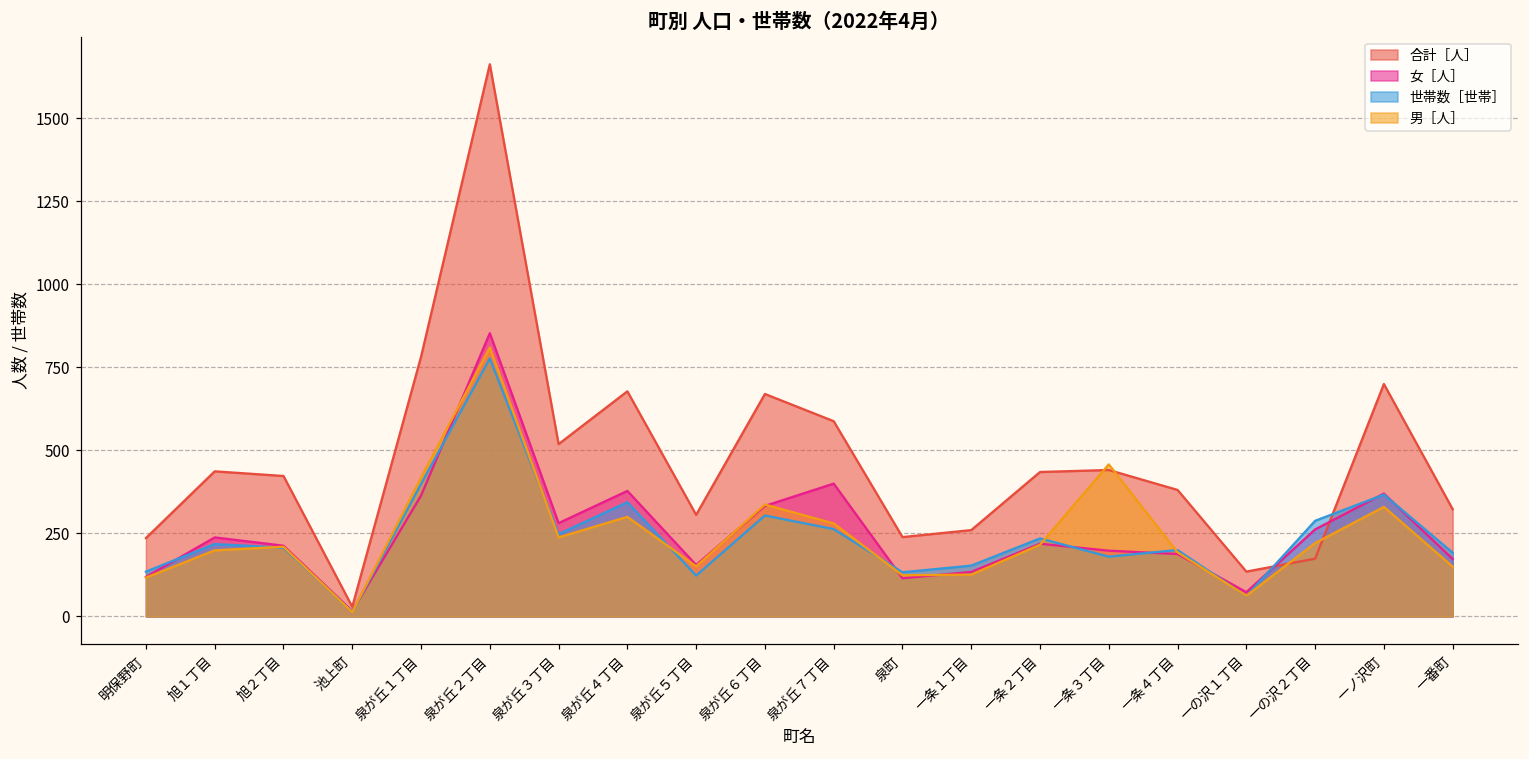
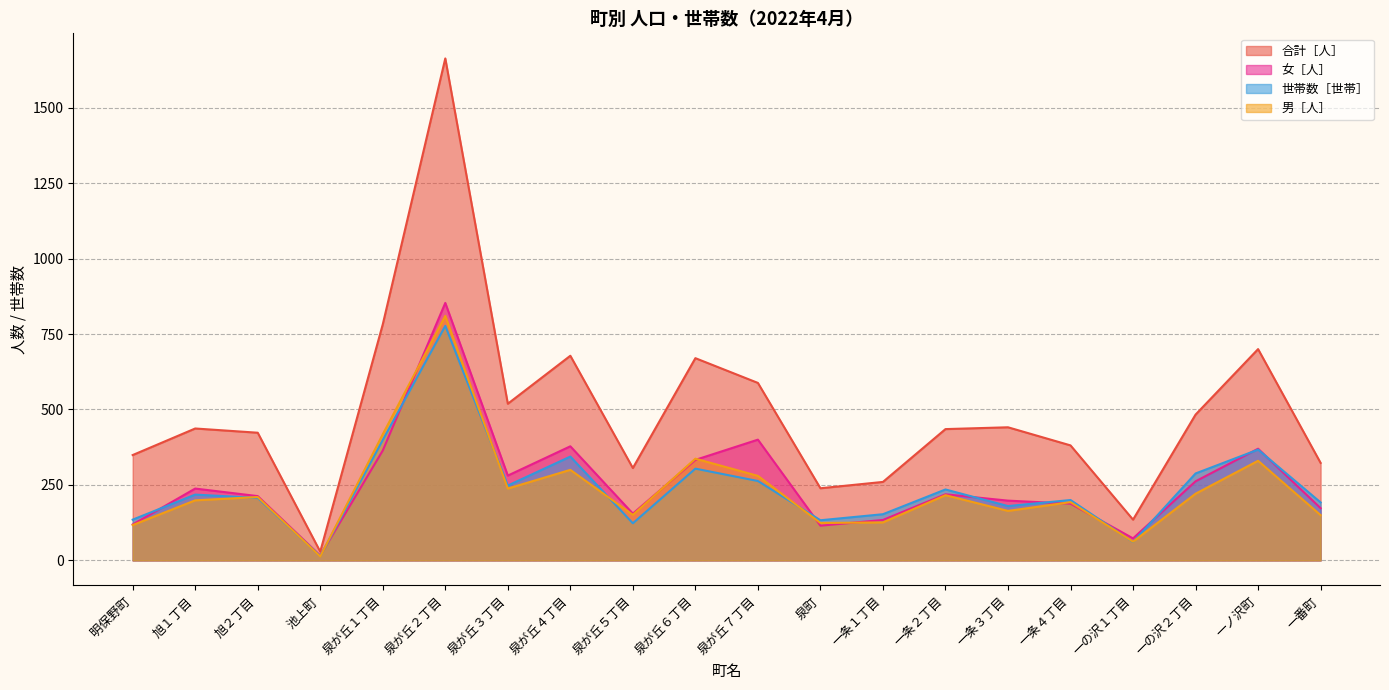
  {
    "合計［人］": {
-     "明保野町": 240,
+     "明保野町": 350,
      "旭１丁目": 440,
      "旭２丁目": 420,
      "池上町": 30,
      "泉が丘１丁目": 780,
      "泉が丘２丁目": 1660,
      "泉が丘３丁目": 520,
      "泉が丘４丁目": 680,
      "泉が丘５丁目": 310,
      "泉が丘６丁目": 670,
      "泉が丘７丁目": 590,
      "泉町": 240,
      "一条１丁目": 260,
      "一条２丁目": 440,
      "一条３丁目": 440,
      "一条４丁目": 380,
      "一の沢１丁目": 140,
-     "一の沢２丁目": 170,
+     "一の沢２丁目": 480,
      "一ノ沢町": 700,
      "一番町": 320
    },
    "女［人］": {
      "旭１丁目": 240,
      "泉が丘１丁目": 360,
      "泉が丘２丁目": 850,
      "泉が丘３丁目": 280,
      "泉が丘４丁目": 380,
      "泉が丘７丁目": 400,
      "泉町": 120,
      "一条３丁目": 200,
      "一の沢１丁目": 70,
      "一の沢２丁目": 260,
      "一番町": 170
    },
    "世帯数［世帯］": {
      "明保野町": 140,
      "旭１丁目": 220,
      "泉が丘１丁目": 400,
      "泉が丘２丁目": 780,
      "泉が丘３丁目": 250,
      "泉が丘４丁目": 340,
      "泉が丘５丁目": 120,
      "泉が丘６丁目": 300,
      "泉が丘７丁目": 260,
      "泉町": 130,
      "一条１丁目": 150,
      "一条２丁目": 240,
      "一条３丁目": 180,
      "一の沢２丁目": 290,
      "一番町": 190
    },
    "男［人］": {
      "旭１丁目": 200,
      "泉が丘１丁目": 420,
      "泉が丘２丁目": 810,
      "泉が丘３丁目": 240,
      "泉が丘４丁目": 300,
      "泉が丘７丁目": 280,
      "泉町": 120,
-     "一条３丁目": 460,
+     "一条３丁目": 160,
      "一の沢２丁目": 220,
      "一ノ沢町": 330,
      "一番町": 150
    }
  }
